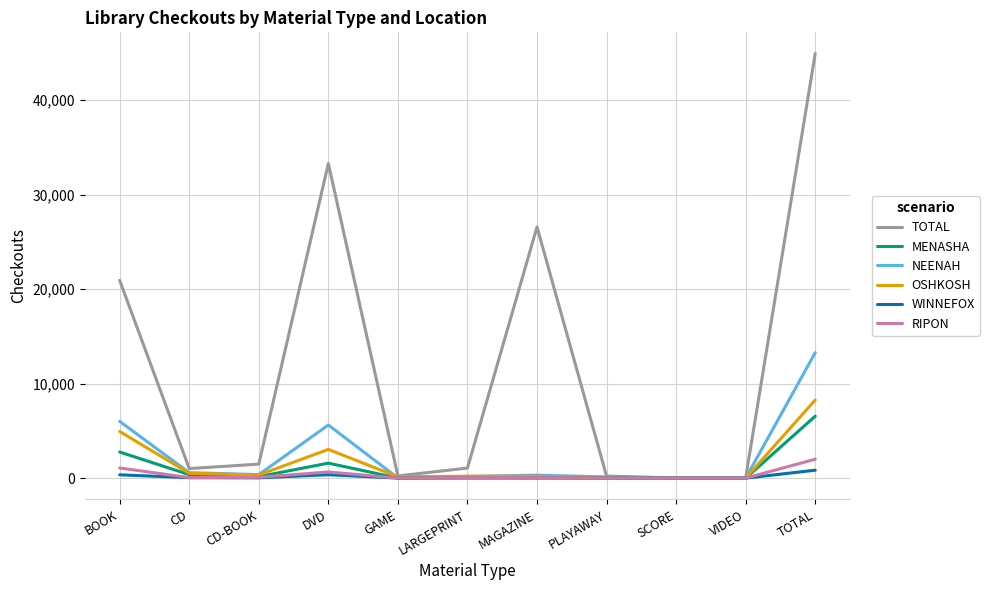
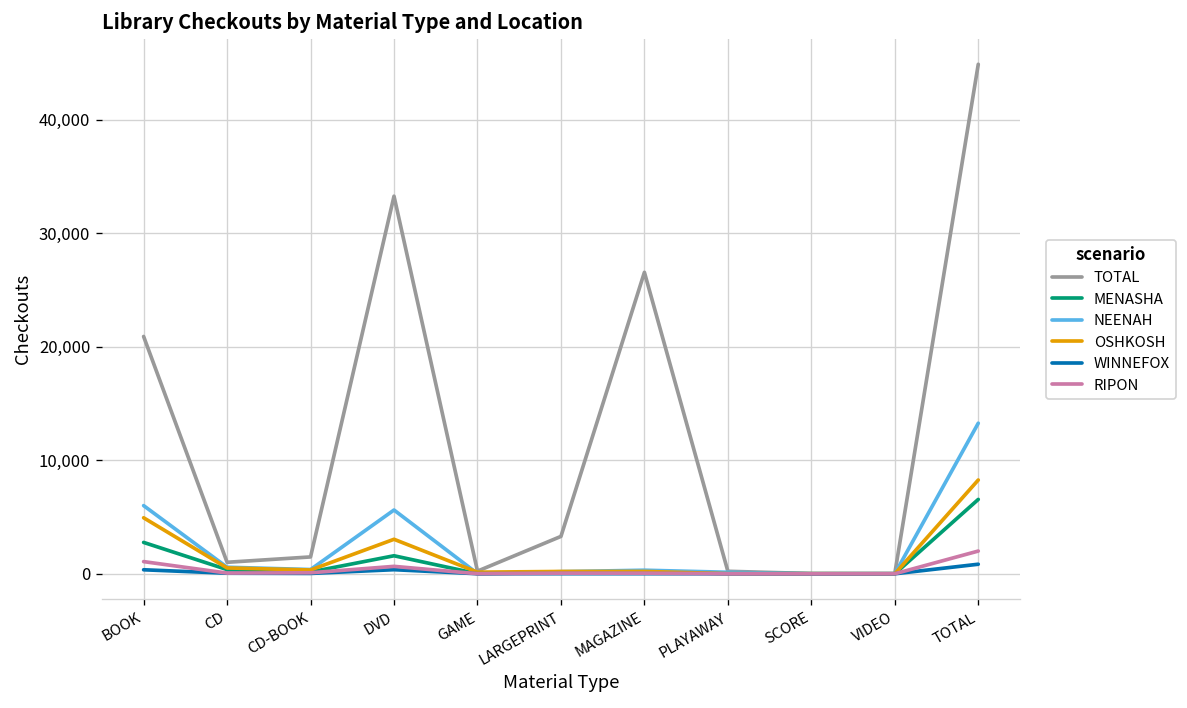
  {
    "TOTAL": {
      "BOOK": "21,000",
      "CD": "1,000",
      "CD-BOOK": "1,000",
      "DVD": "33,000",
-     "LARGEPRINT": "1,000",
+     "LARGEPRINT": "3,000",
      "MAGAZINE": "27,000",
      "TOTAL": "45,000"
    },
    "MENASHA": {
      "BOOK": "3,000",
      "DVD": "2,000",
      "TOTAL": "7,000"
    },
    "NEENAH": {
      "BOOK": "6,000",
      "DVD": "6,000",
      "TOTAL": "13,000"
    },
    "OSHKOSH": {
      "BOOK": "5,000",
      "DVD": "3,000",
      "TOTAL": "8,000"
    },
    "WINNEFOX": {
      "BOOK": "0",
      "DVD": "0",
      "TOTAL": "1,000"
    },
    "RIPON": {
      "BOOK": "1,000",
      "DVD": "1,000",
      "TOTAL": "2,000"
    }
  }
